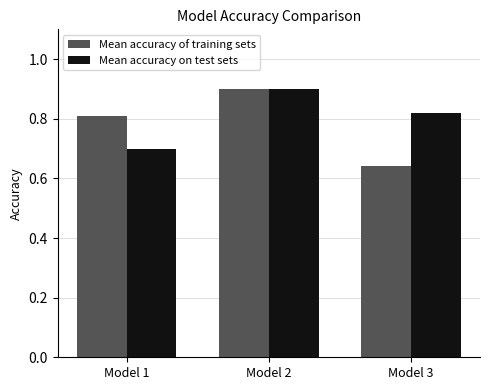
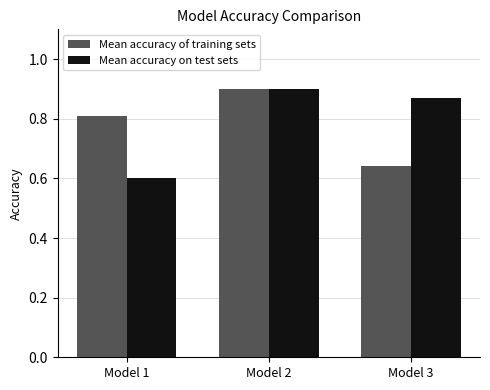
  {
    "Mean accuracy of training sets": {
      "Model 1": 0.81,
      "Model 2": 0.90,
      "Model 3": 0.64
    },
    "Mean accuracy on test sets": {
-     "Model 1": 0.7,
+     "Model 1": 0.6,
      "Model 2": 0.90,
-     "Model 3": 0.82
+     "Model 3": 0.87
    }
  }
